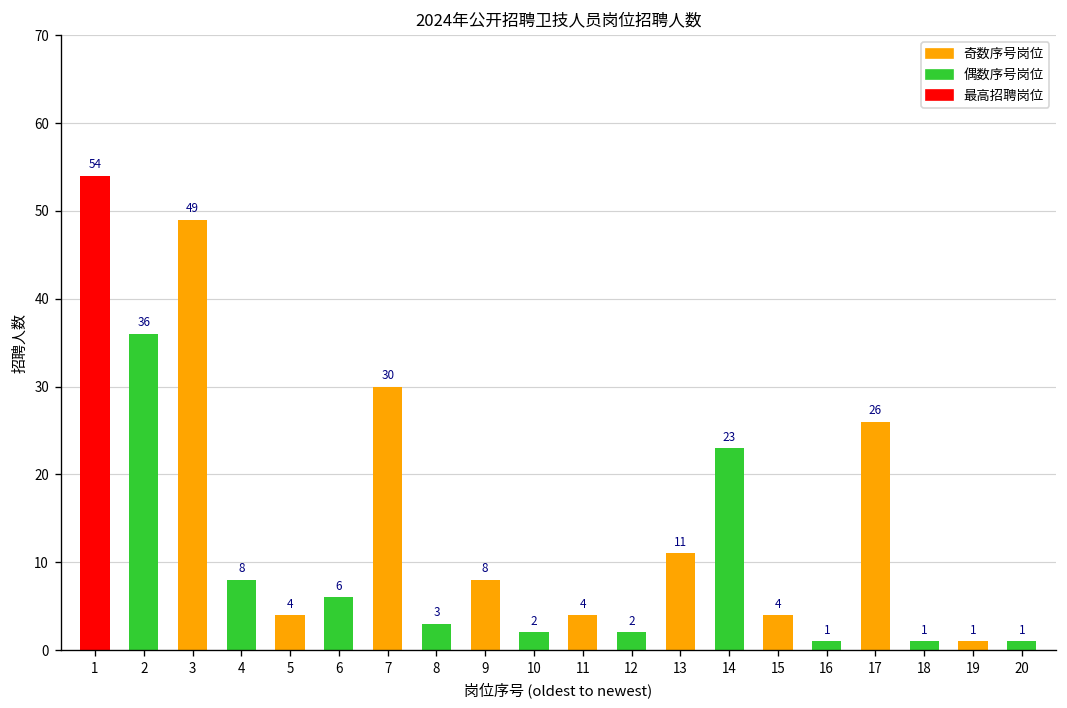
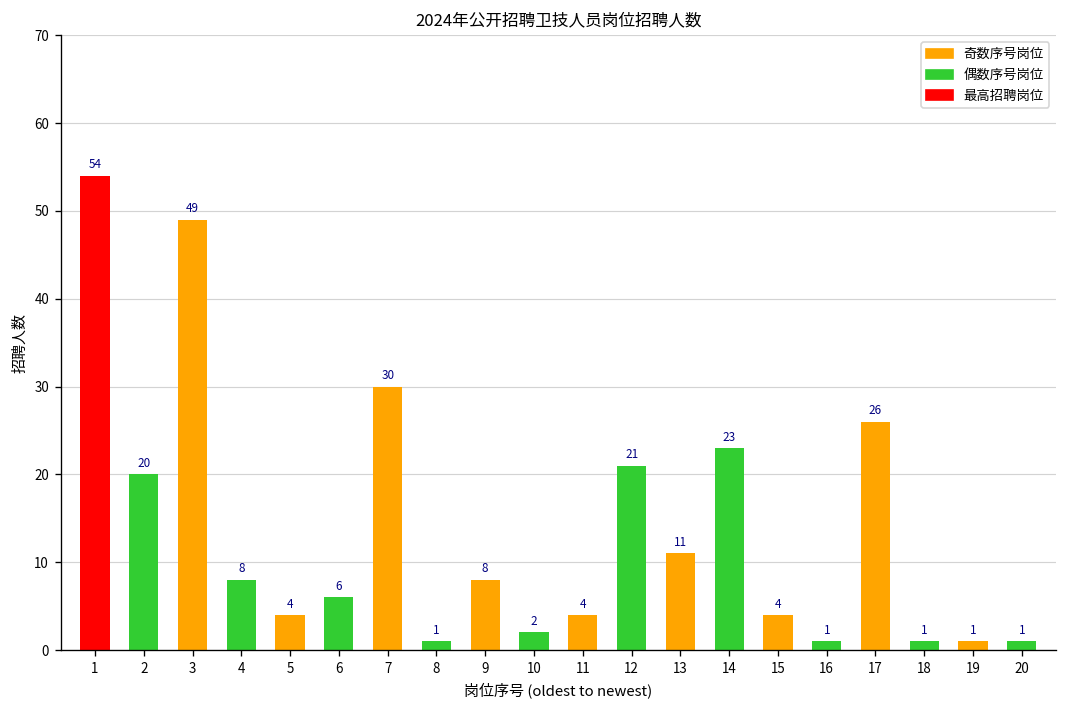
  {
    "1": 54,
-   "2": 36,
+   "2": 20,
    "3": 49,
    "4": 8,
    "5": 4,
    "6": 6,
    "7": 30,
-   "8": 3,
+   "8": 1,
    "9": 8,
    "10": 2,
    "11": 4,
-   "12": 2,
+   "12": 21,
    "13": 11,
    "14": 23,
    "15": 4,
    "16": 1,
    "17": 26,
    "18": 1,
    "19": 1,
    "20": 1
  }
